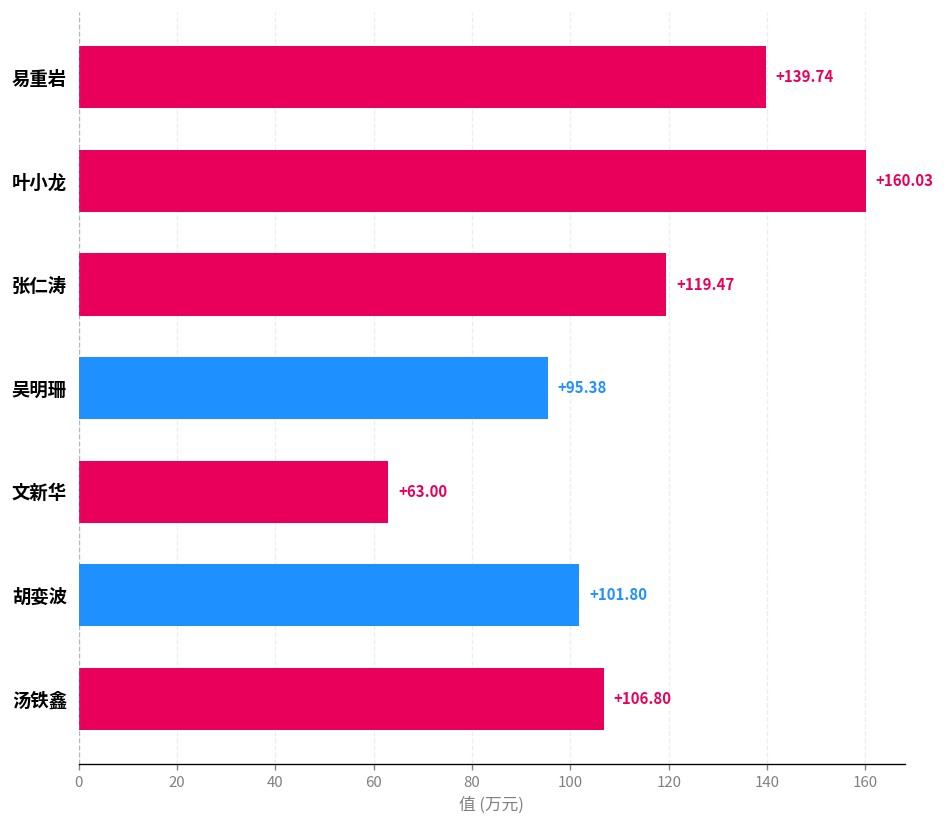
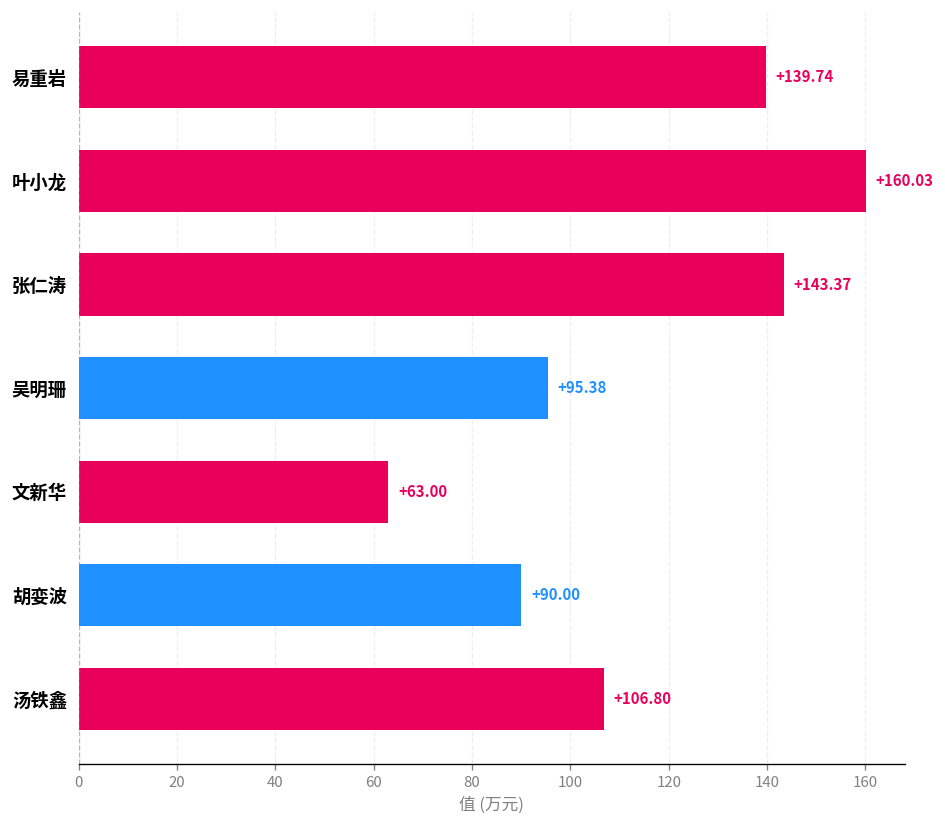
  {
    "易重岩": "+139.74",
    "叶小龙": "+160.03",
-   "张仁涛": "+119.47",
+   "张仁涛": "+143.37",
    "吴明珊": "+95.38",
    "文新华": "+63.00",
-   "胡娈波": "+101.80",
+   "胡娈波": "+90.00",
    "汤铁鑫": "+106.80"
  }
